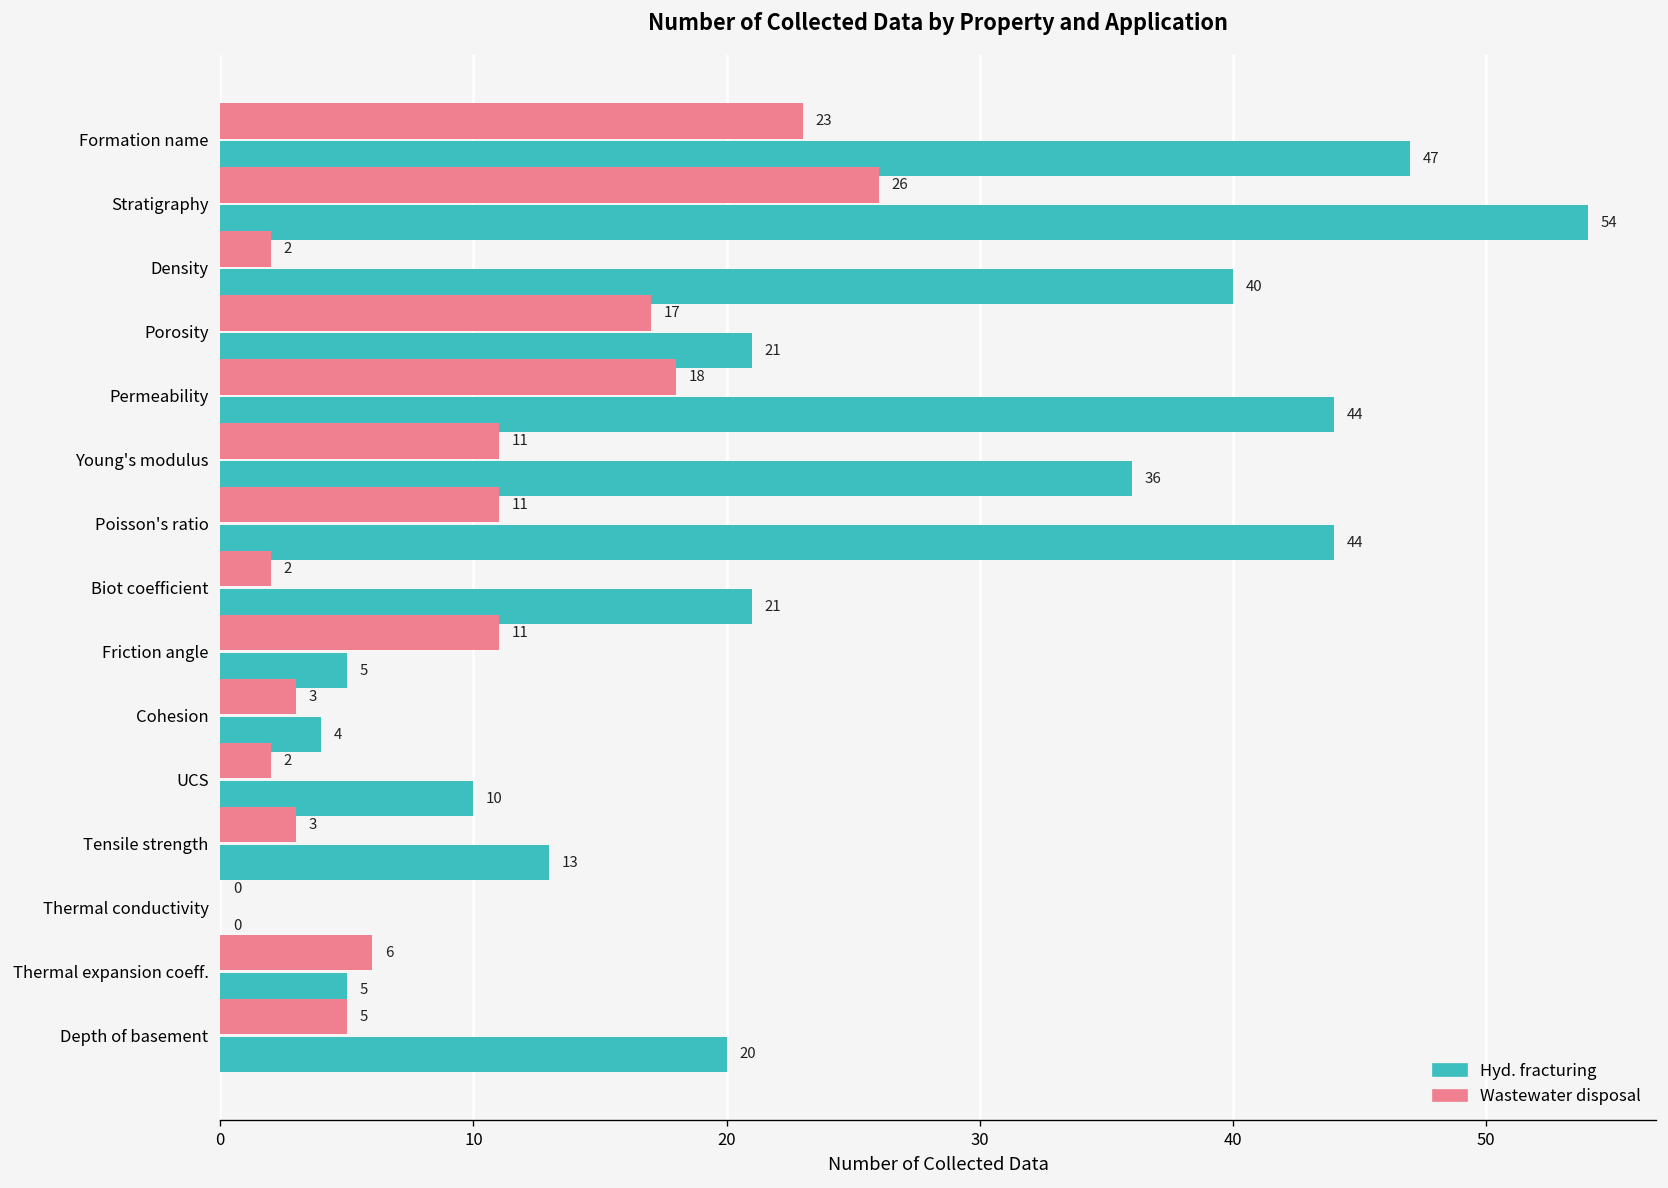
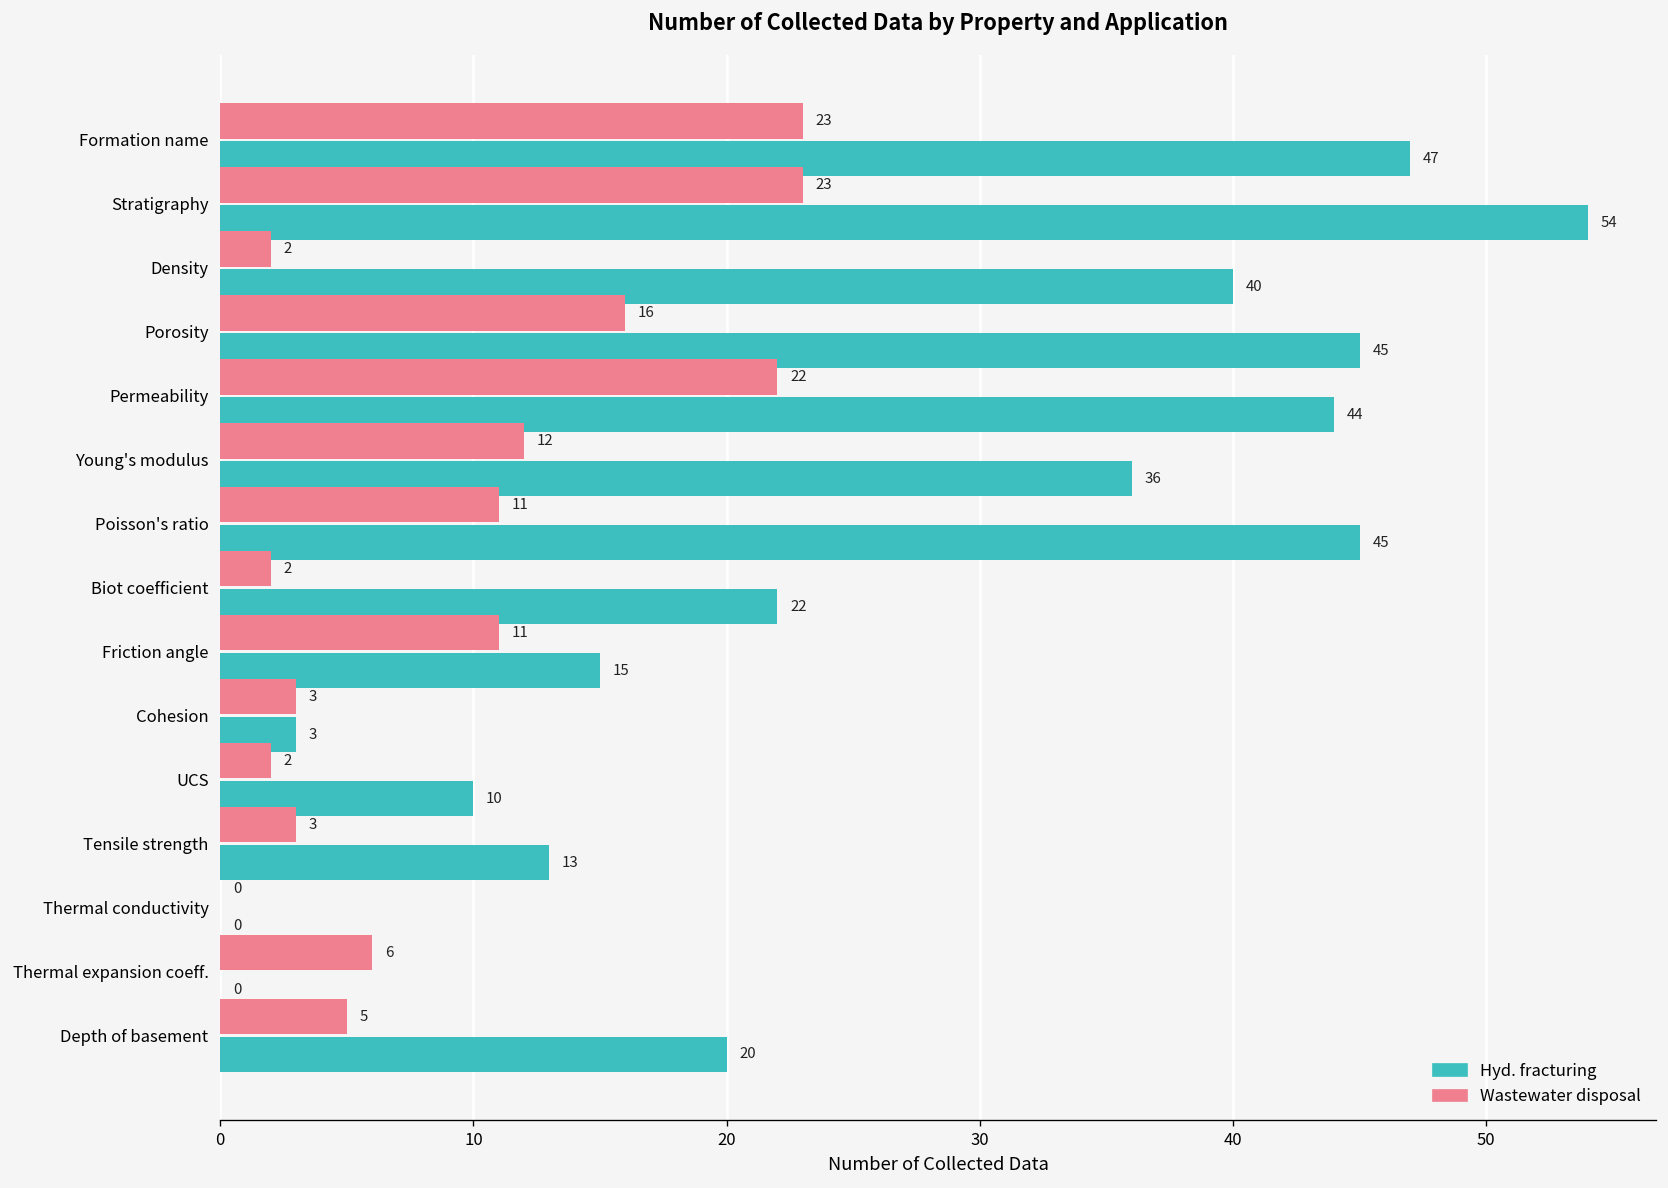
  {
    "Hyd. fracturing": {
      "Formation name": 47,
      "Stratigraphy": 54,
      "Density": 40,
-     "Porosity": 21,
+     "Porosity": 45,
      "Permeability": 44,
      "Young's modulus": 36,
-     "Poisson's ratio": 44,
-     "Biot coefficient": 21,
-     "Friction angle": 5,
-     "Cohesion": 4,
+     "Poisson's ratio": 45,
+     "Biot coefficient": 22,
+     "Friction angle": 15,
+     "Cohesion": 3,
      "UCS": 10,
      "Tensile strength": 13,
      "Thermal conductivity": 0,
-     "Thermal expansion coeff.": 5,
+     "Thermal expansion coeff.": 0,
      "Depth of basement": 20
    },
    "Wastewater disposal": {
      "Formation name": 23,
-     "Stratigraphy": 26,
+     "Stratigraphy": 23,
      "Density": 2,
-     "Porosity": 17,
-     "Permeability": 18,
-     "Young's modulus": 11,
+     "Porosity": 16,
+     "Permeability": 22,
+     "Young's modulus": 12,
      "Poisson's ratio": 11,
      "Biot coefficient": 2,
      "Friction angle": 11,
      "Cohesion": 3,
      "UCS": 2,
      "Tensile strength": 3,
      "Thermal conductivity": 0,
      "Thermal expansion coeff.": 6,
      "Depth of basement": 5
    }
  }
